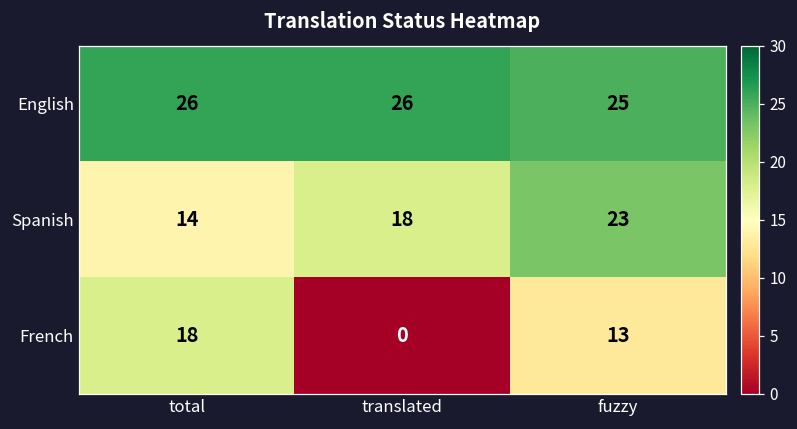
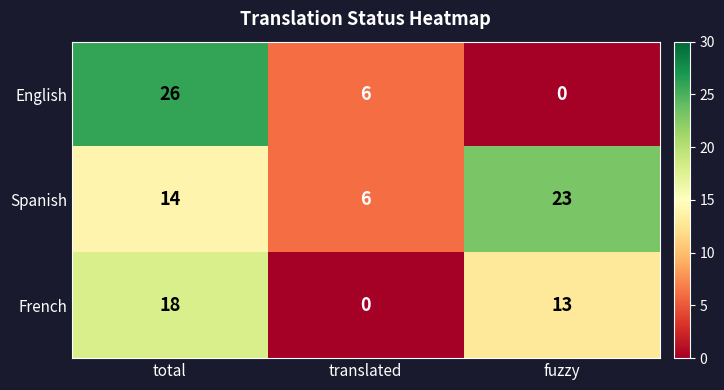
  {
    "English": {
      "total": 26,
-     "translated": 26,
-     "fuzzy": 25
+     "translated": 6,
+     "fuzzy": 0
    },
    "Spanish": {
      "total": 14,
-     "translated": 18,
+     "translated": 6,
      "fuzzy": 23
    },
    "French": {
      "total": 18,
      "translated": 0,
      "fuzzy": 13
    }
  }
